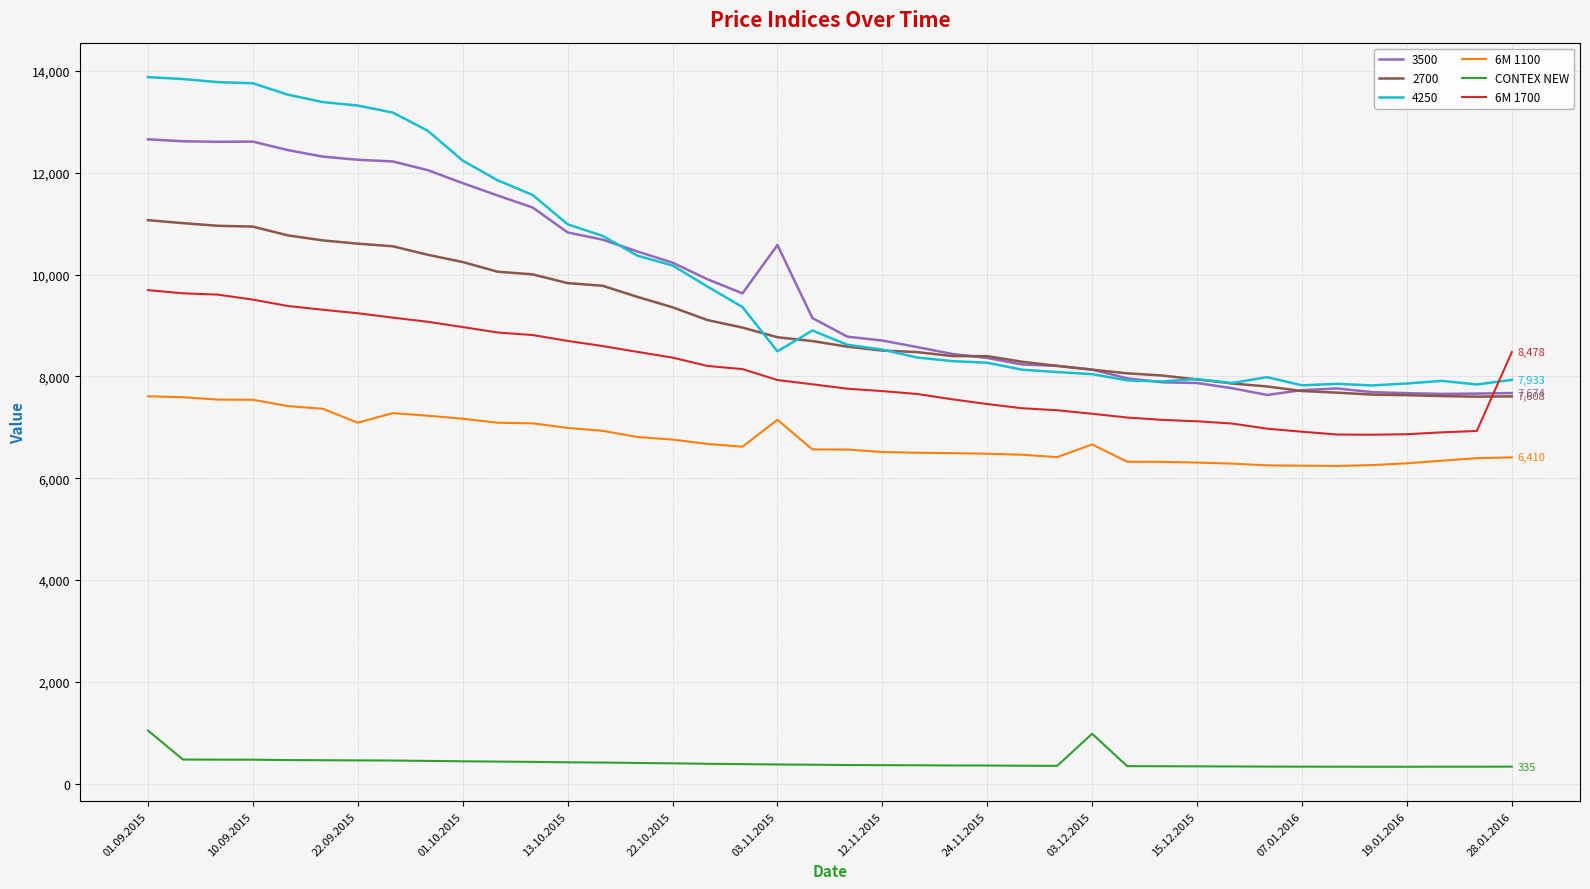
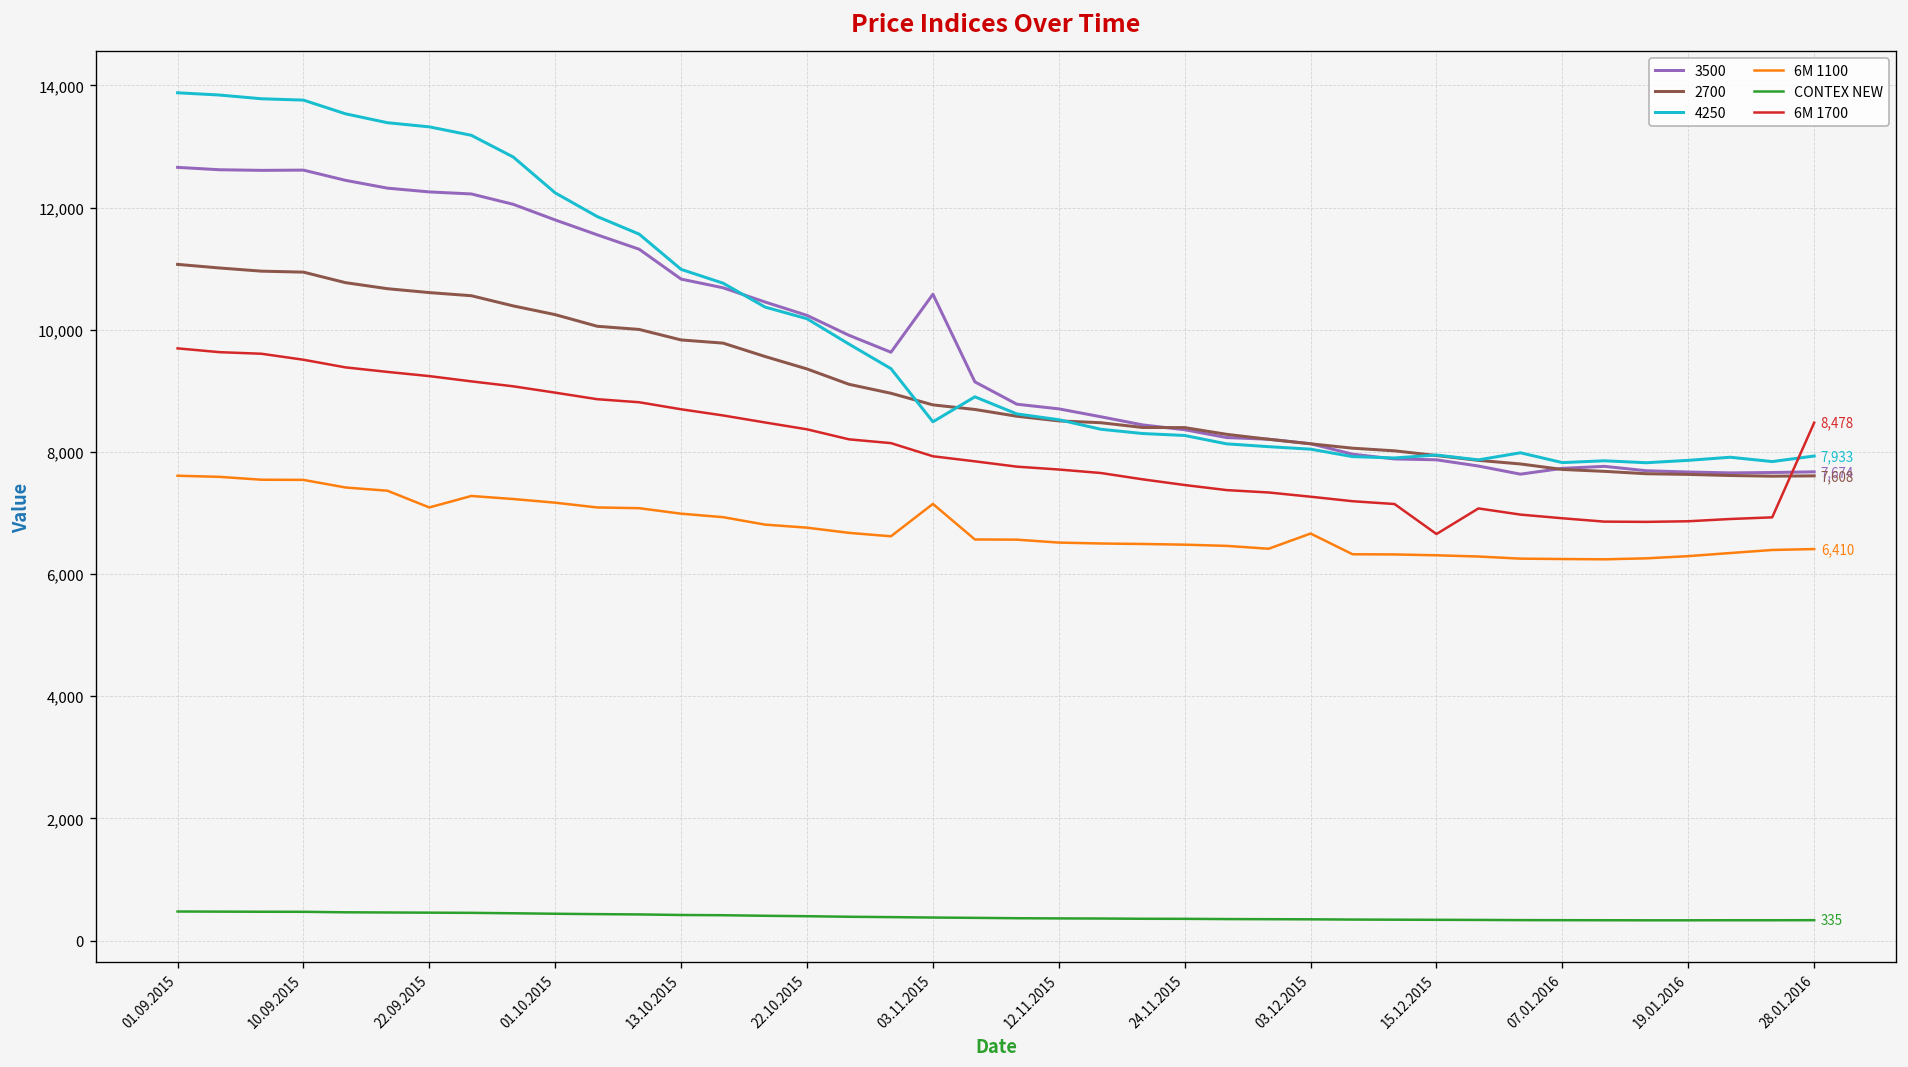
  {
    "3500": {
      "01.09.2015": "12,700",
      "10.09.2015": "12,600",
      "22.09.2015": "12,300",
      "01.10.2015": "11,800",
      "13.10.2015": "10,800",
      "22.10.2015": "10,200",
      "03.11.2015": "10,600",
      "12.11.2015": "8,700",
      "15.12.2015": "7,900"
    },
    "2700": {
      "01.09.2015": "11,100",
      "10.09.2015": "10,900",
      "22.09.2015": "10,600",
      "01.10.2015": "10,200",
      "13.10.2015": "9,800",
      "22.10.2015": "9,400",
      "03.11.2015": "8,800"
    },
    "4250": {
      "28.01.2016": "7,933"
    },
    "6M 1100": {
      "28.01.2016": "6,410"
    },
    "CONTEX NEW": {
-     "01.09.2015": "1,000",
+     "01.09.2015": "500",
      "10.09.2015": "500",
      "22.09.2015": "500",
      "01.10.2015": "400",
      "13.10.2015": "400",
      "22.10.2015": "400",
      "03.11.2015": "400",
      "12.11.2015": "400",
      "24.11.2015": "400",
-     "03.12.2015": "1,000",
+     "03.12.2015": "300",
      "15.12.2015": "300",
      "07.01.2016": "300",
      "19.01.2016": "300"
    },
    "6M 1700": {
      "01.09.2015": "9,700",
      "10.09.2015": "9,500",
      "22.09.2015": "9,200",
      "01.10.2015": "9,000",
      "13.10.2015": "8,700",
      "22.10.2015": "8,400",
      "03.11.2015": "7,900",
      "12.11.2015": "7,700",
      "24.11.2015": "7,500",
      "03.12.2015": "7,300",
-     "15.12.2015": "7,100",
+     "15.12.2015": "6,700",
      "07.01.2016": "6,900",
      "19.01.2016": "6,900"
    }
  }
